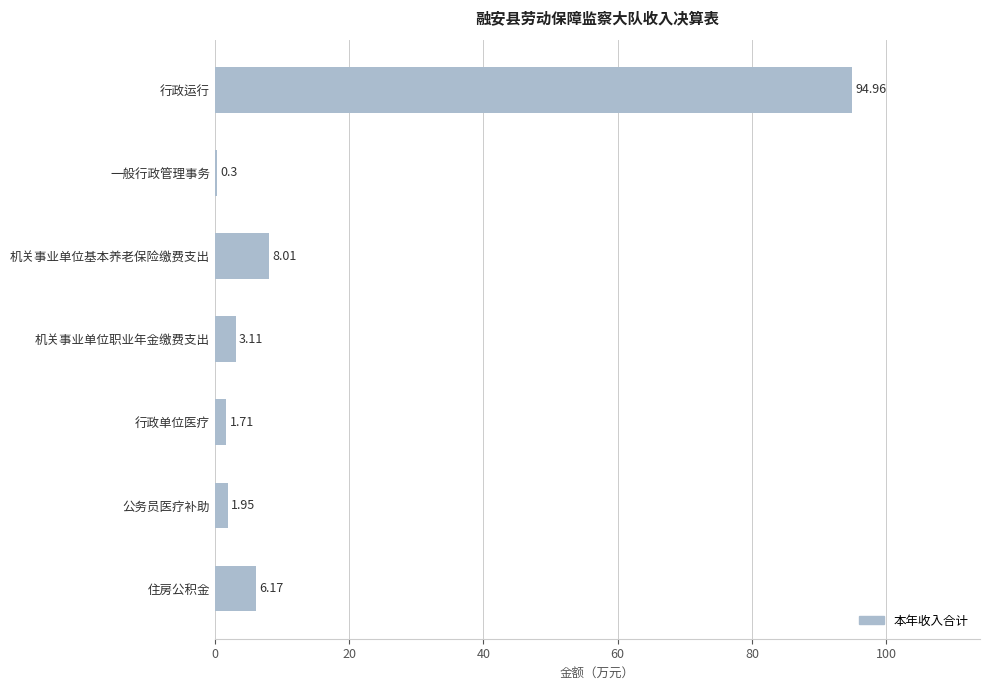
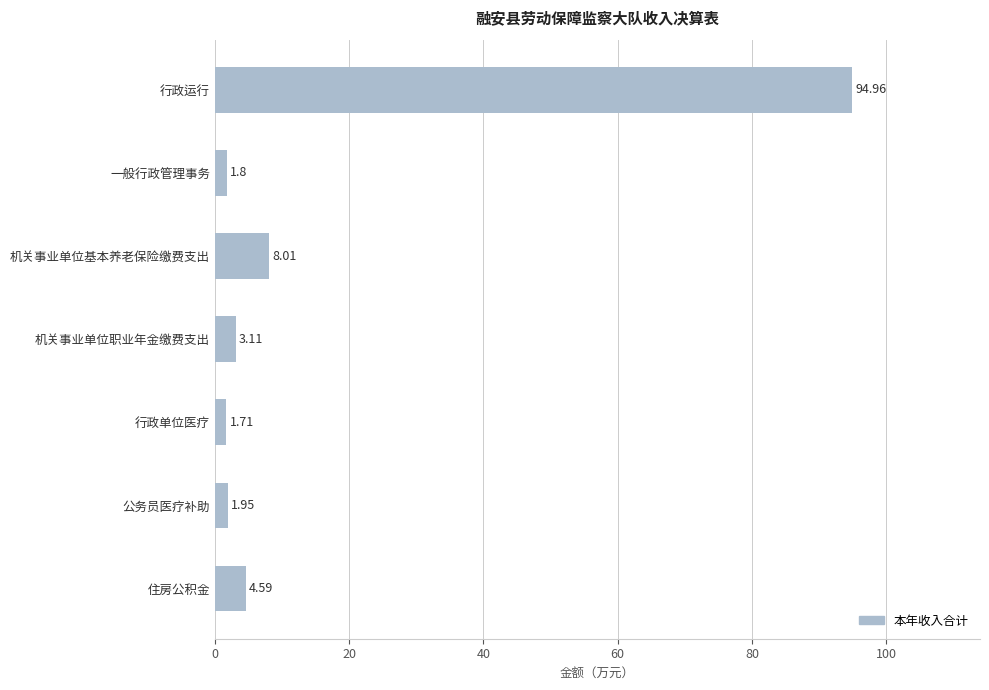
  {
    "行政运行": 94.96,
-   "一般行政管理事务": 0.3,
+   "一般行政管理事务": 1.8,
    "机关事业单位基本养老保险缴费支出": 8.01,
    "机关事业单位职业年金缴费支出": 3.11,
    "行政单位医疗": 1.71,
    "公务员医疗补助": 1.95,
-   "住房公积金": 6.17
+   "住房公积金": 4.59
  }
